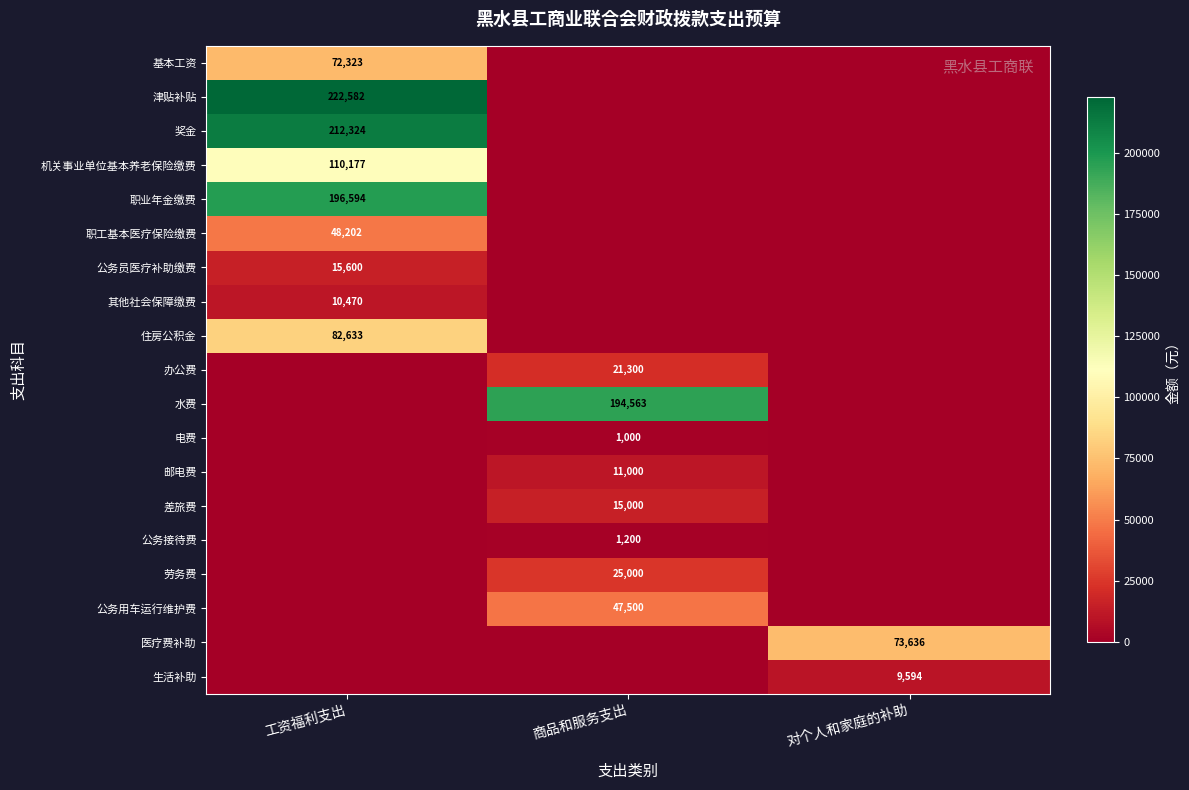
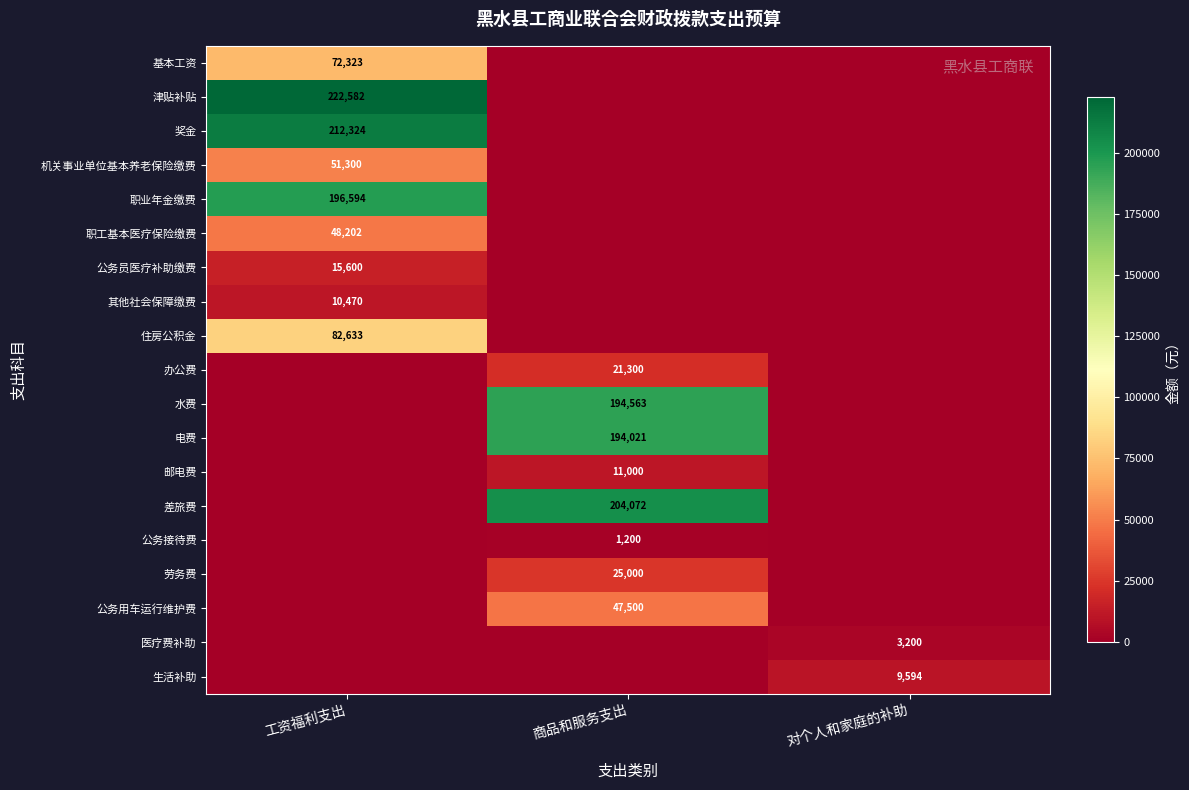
  {
    "基本工资": {
      "工资福利支出": "72,323"
    },
    "津贴补贴": {
      "工资福利支出": "222,582"
    },
    "奖金": {
      "工资福利支出": "212,324"
    },
    "机关事业单位基本养老保险缴费": {
-     "工资福利支出": "110,177"
+     "工资福利支出": "51,300"
    },
    "职业年金缴费": {
      "工资福利支出": "196,594"
    },
    "职工基本医疗保险缴费": {
      "工资福利支出": "48,202"
    },
    "公务员医疗补助缴费": {
      "工资福利支出": "15,600"
    },
    "其他社会保障缴费": {
      "工资福利支出": "10,470"
    },
    "住房公积金": {
      "工资福利支出": "82,633"
    },
    "办公费": {
      "商品和服务支出": "21,300"
    },
    "水费": {
      "商品和服务支出": "194,563"
    },
    "电费": {
-     "商品和服务支出": "1,000"
+     "商品和服务支出": "194,021"
    },
    "邮电费": {
      "商品和服务支出": "11,000"
    },
    "差旅费": {
-     "商品和服务支出": "15,000"
+     "商品和服务支出": "204,072"
    },
    "公务接待费": {
      "商品和服务支出": "1,200"
    },
    "劳务费": {
      "商品和服务支出": "25,000"
    },
    "公务用车运行维护费": {
      "商品和服务支出": "47,500"
    },
    "医疗费补助": {
-     "对个人和家庭的补助": "73,636"
+     "对个人和家庭的补助": "3,200"
    },
    "生活补助": {
      "对个人和家庭的补助": "9,594"
    }
  }
